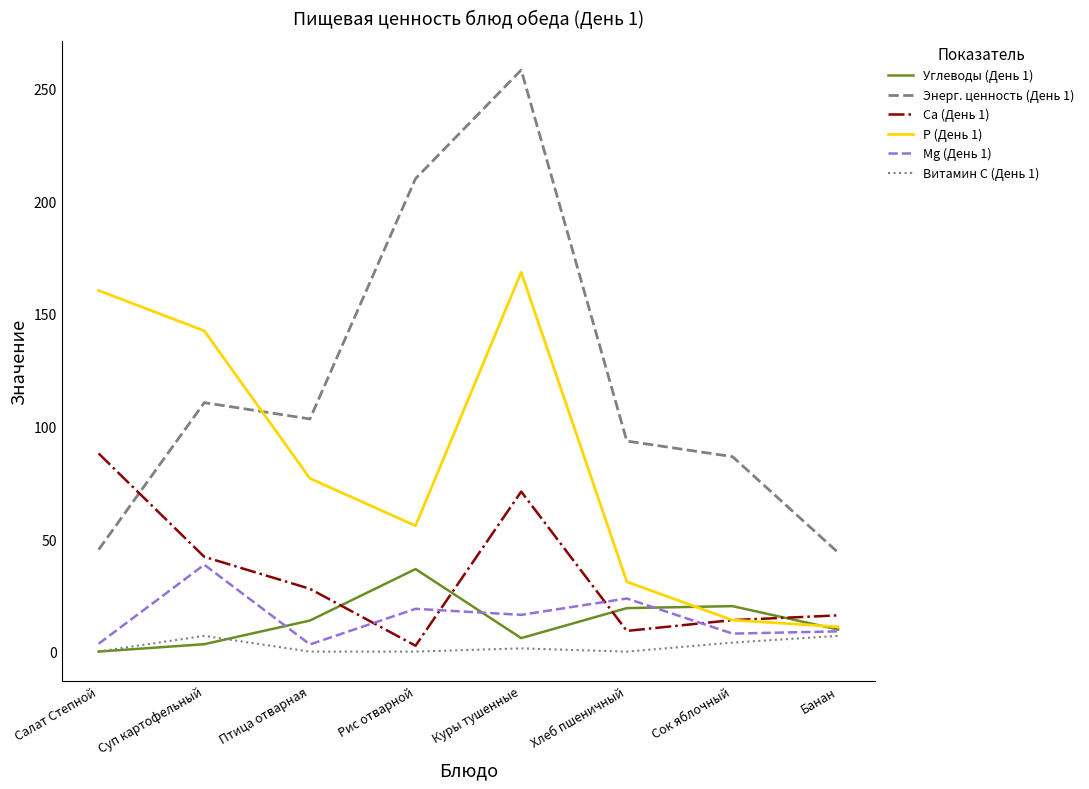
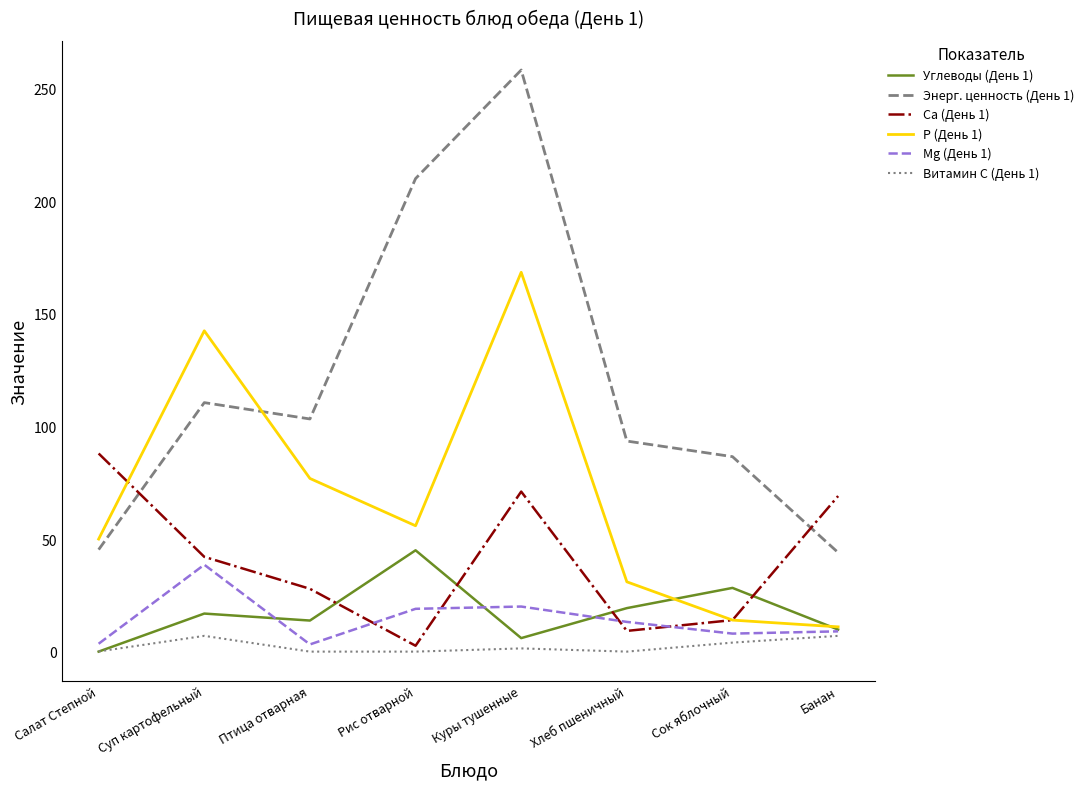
  {
    "Углеводы (День 1)": {
-     "Суп картофельный": 3,
+     "Суп картофельный": 17,
      "Птица отварная": 14,
-     "Рис отварной": 37,
+     "Рис отварной": 45,
      "Куры тушенные": 6,
      "Хлеб пшеничный": 19,
-     "Сок яблочный": 20
+     "Сок яблочный": 28
    },
    "Ca (День 1)": {
      "Салат Степной": 88,
      "Суп картофельный": 42,
      "Птица отварная": 28,
      "Рис отварной": 3,
      "Куры тушенные": 71,
      "Хлеб пшеничный": 9,
-     "Банан": 16
+     "Банан": 69
    },
    "P (День 1)": {
-     "Салат Степной": 160,
+     "Салат Степной": 50,
      "Суп картофельный": 143,
      "Птица отварная": 77,
      "Рис отварной": 56,
      "Куры тушенные": 168,
      "Хлеб пшеничный": 31,
      "Банан": 11
    },
    "Mg (День 1)": {
      "Салат Степной": 4,
      "Суп картофельный": 39,
      "Птица отварная": 3,
      "Рис отварной": 19,
-     "Куры тушенные": 16,
-     "Хлеб пшеничный": 24,
+     "Куры тушенные": 20,
+     "Хлеб пшеничный": 13,
      "Сок яблочный": 8
    }
  }
